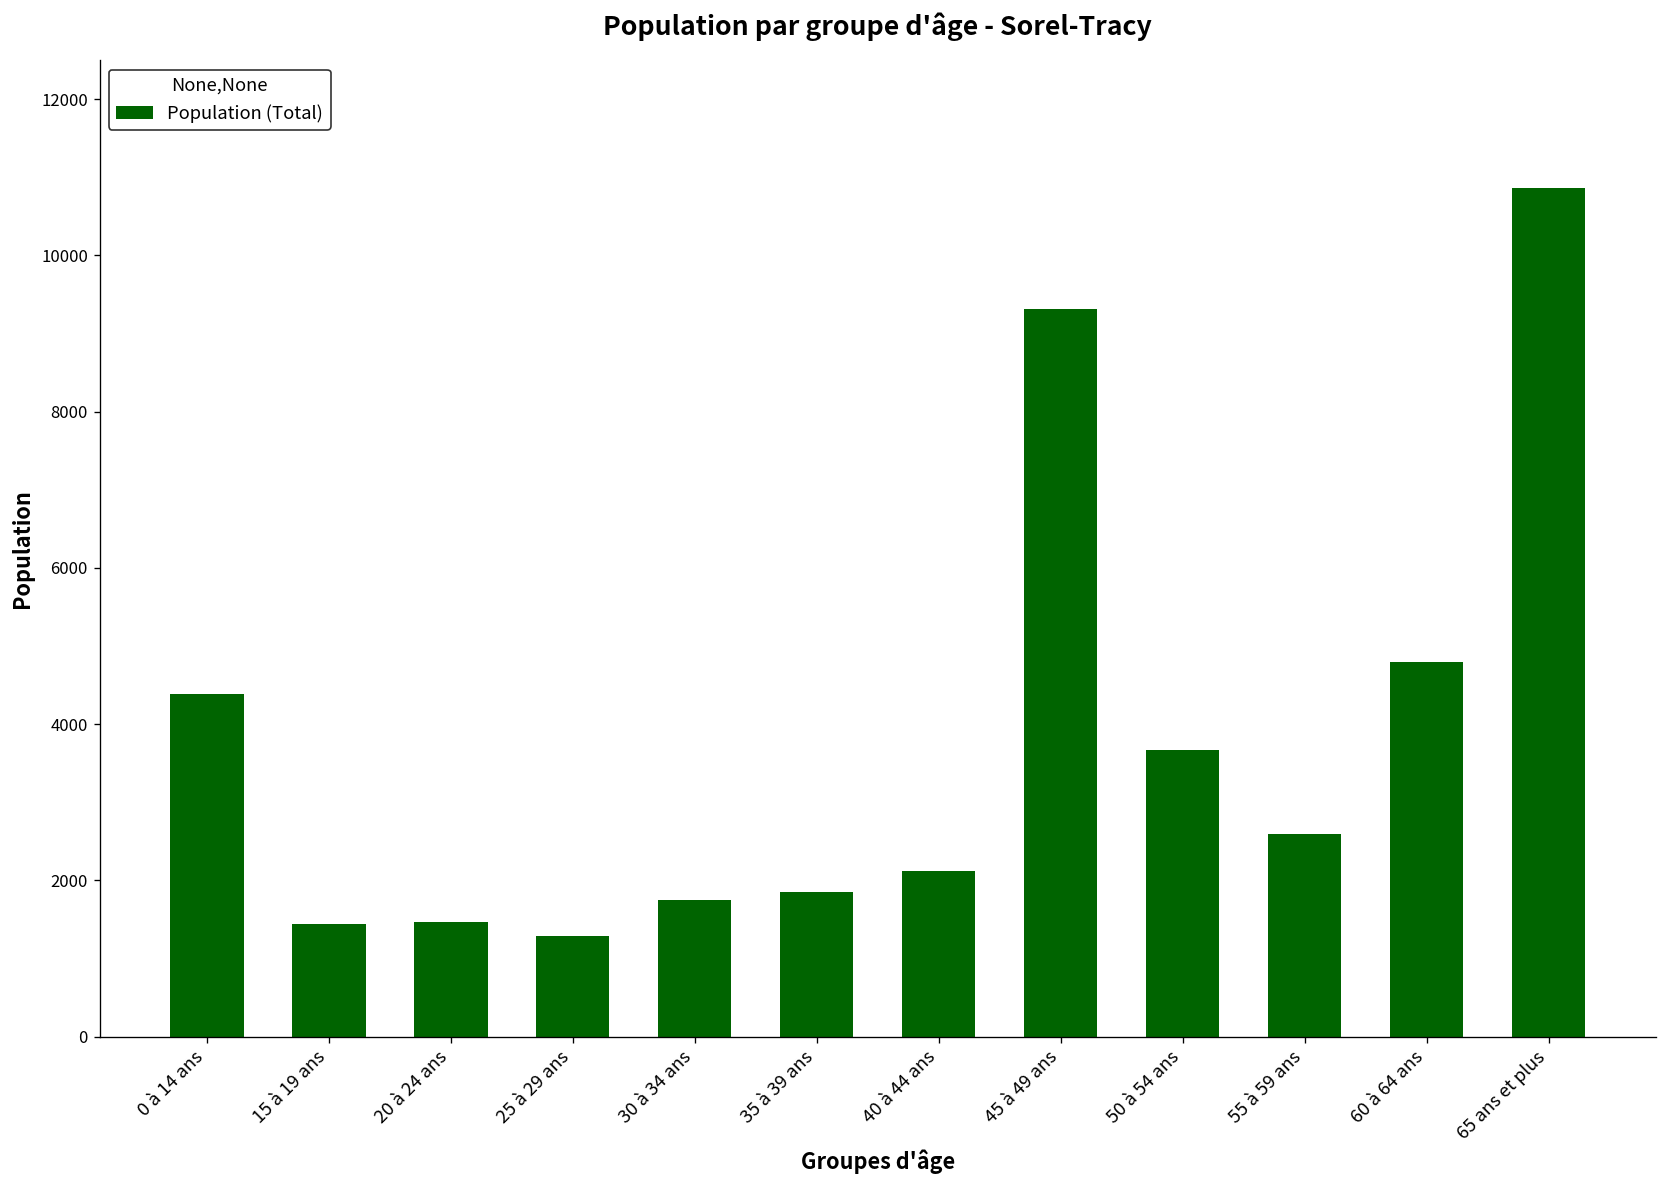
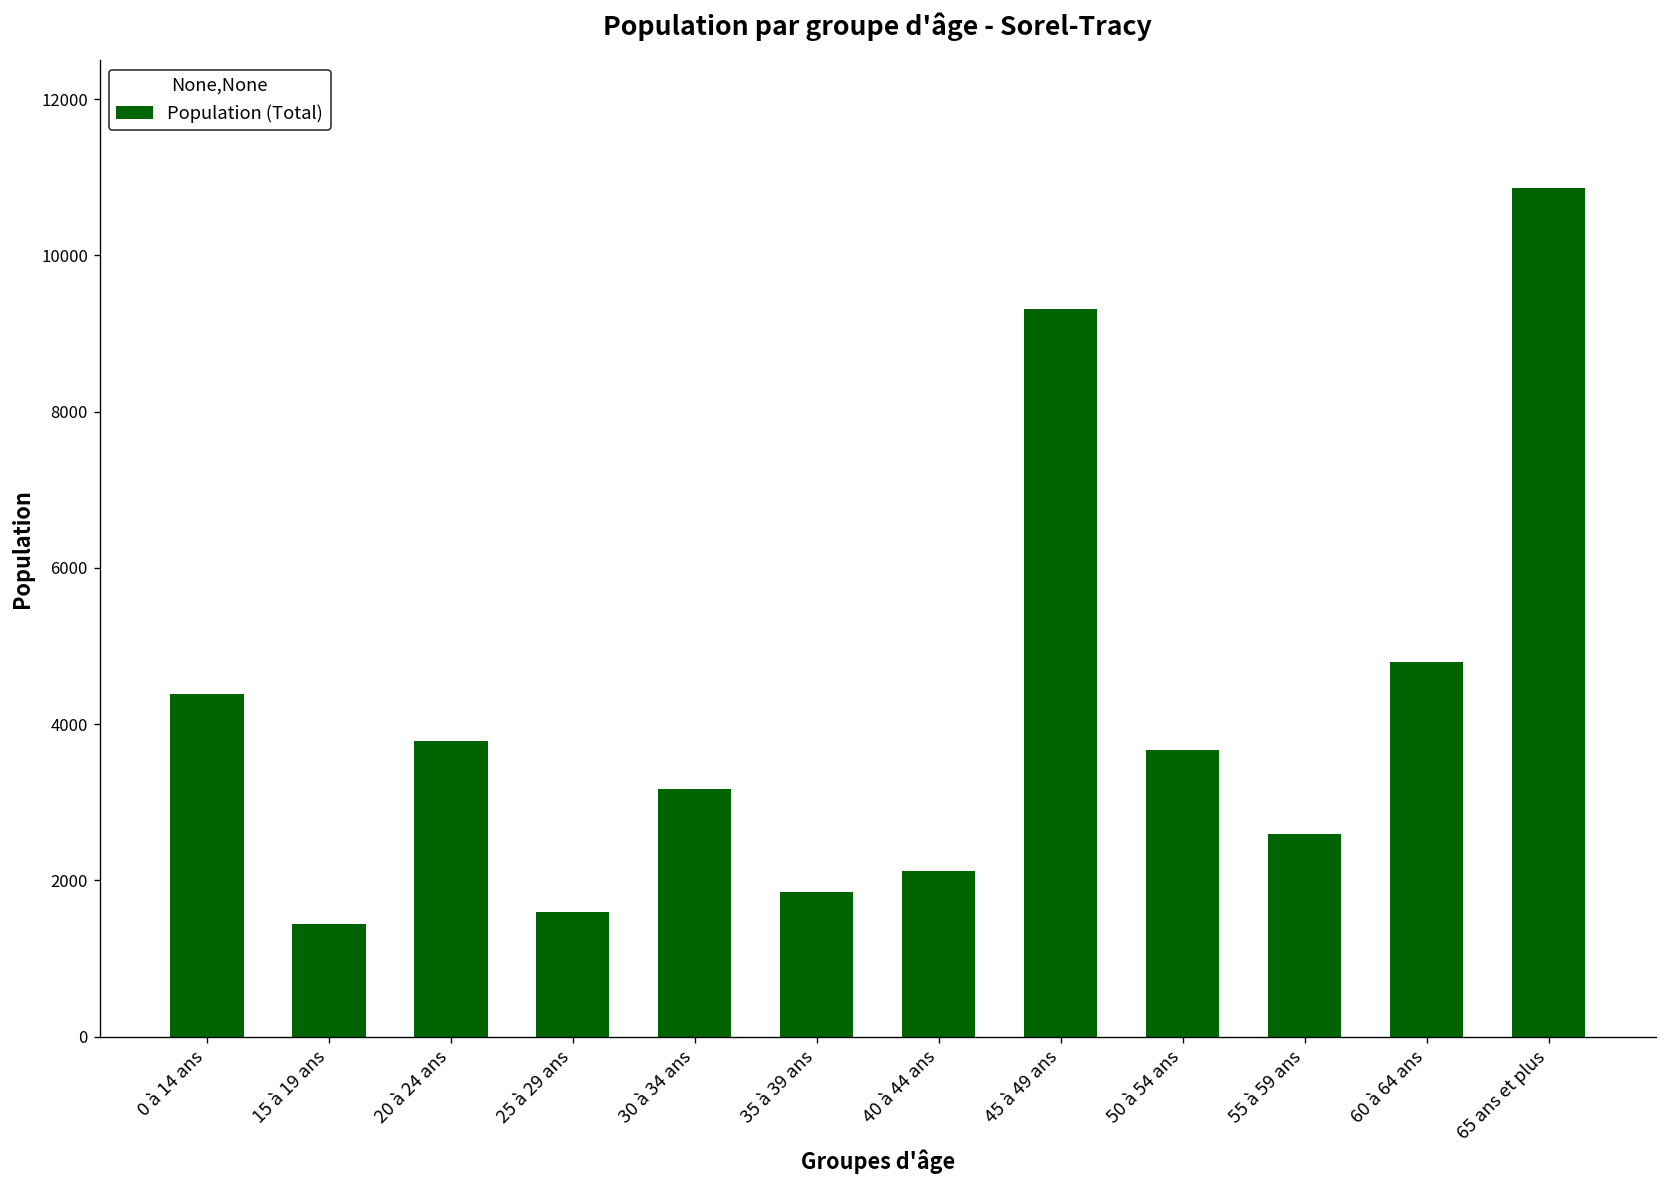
  {
    "0 à 14 ans": 4400,
    "15 à 19 ans": 1400,
-   "20 à 24 ans": 1500,
-   "25 à 29 ans": 1300,
-   "30 à 34 ans": 1800,
+   "20 à 24 ans": 3800,
+   "25 à 29 ans": 1600,
+   "30 à 34 ans": 3200,
    "35 à 39 ans": 1900,
    "40 à 44 ans": 2100,
    "45 à 49 ans": 9300,
    "50 à 54 ans": 3700,
    "55 à 59 ans": 2600,
    "60 à 64 ans": 4800,
    "65 ans et plus": 10900
  }
